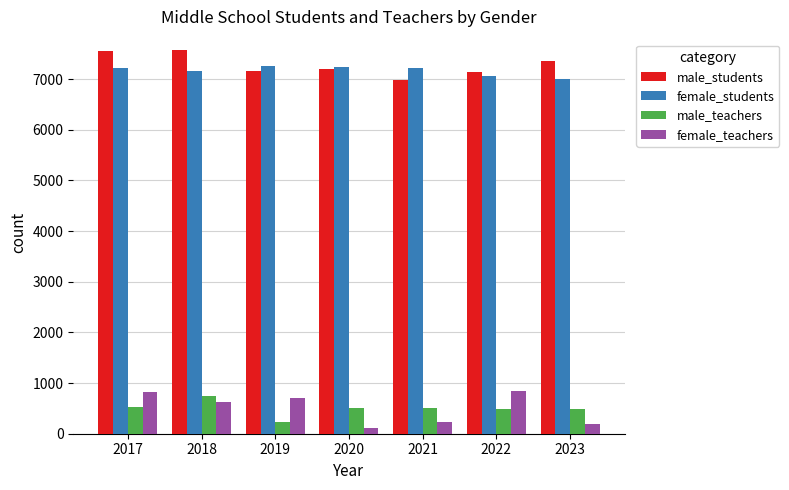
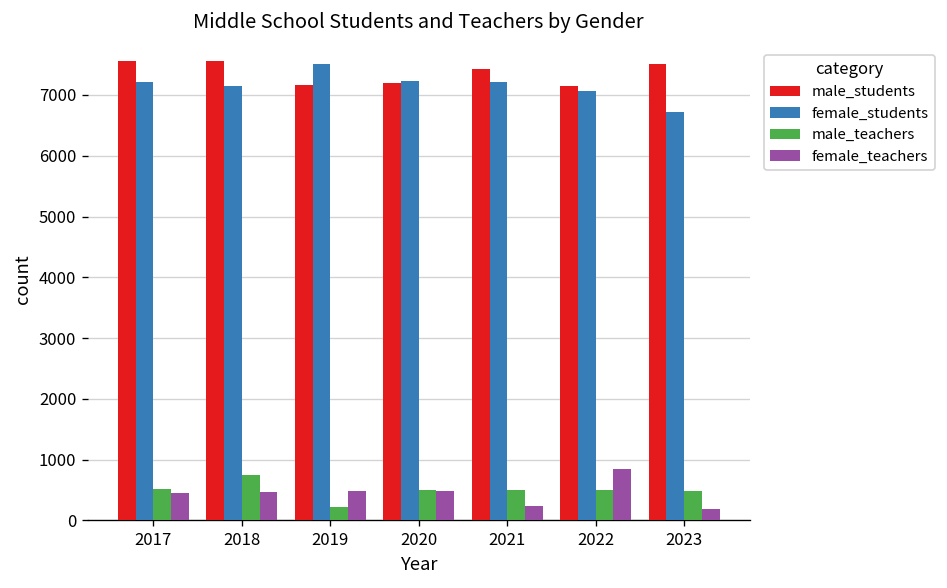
  {
    "male_students": {
      "2017": 7600,
      "2018": 7600,
      "2019": 7200,
      "2020": 7200,
-     "2021": 7000,
+     "2021": 7400,
      "2022": 7100,
-     "2023": 7400
+     "2023": 7500
    },
    "female_students": {
      "2017": 7200,
      "2018": 7200,
-     "2019": 7300,
+     "2019": 7500,
      "2020": 7200,
      "2021": 7200,
      "2022": 7100,
-     "2023": 7000
+     "2023": 6700
    },
    "male_teachers": {
      "2017": 500,
      "2018": 700,
      "2019": 200,
      "2020": 500,
      "2021": 500,
      "2022": 500,
      "2023": 500
    },
    "female_teachers": {
-     "2017": 800,
-     "2018": 600,
-     "2019": 700,
-     "2020": 100,
+     "2017": 500,
+     "2018": 500,
+     "2019": 500,
+     "2020": 500,
      "2021": 200,
      "2022": 800,
      "2023": 200
    }
  }
